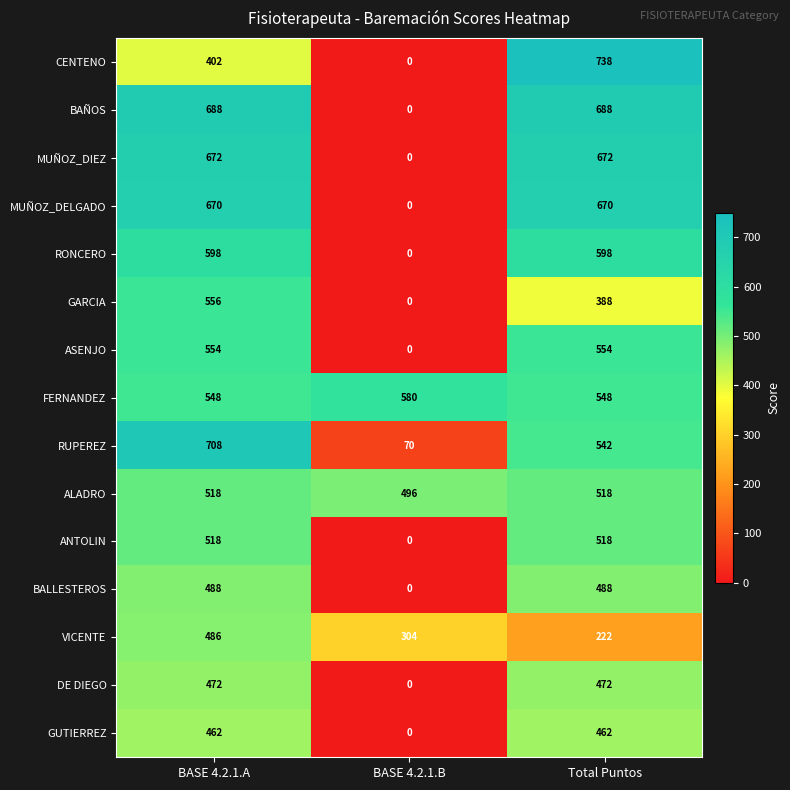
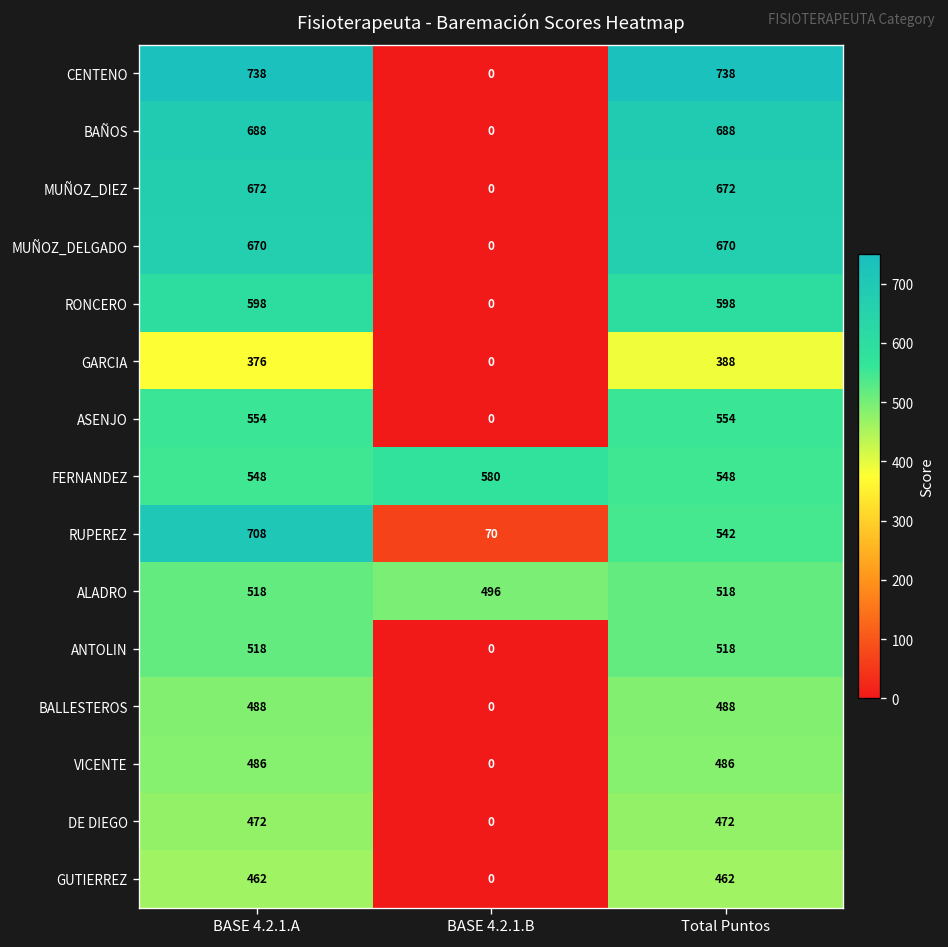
  {
    "CENTENO": {
-     "BASE 4.2.1.A": 402,
+     "BASE 4.2.1.A": 738,
      "BASE 4.2.1.B": 0,
      "Total Puntos": 738
    },
    "BAÑOS": {
      "BASE 4.2.1.A": 688,
      "BASE 4.2.1.B": 0,
      "Total Puntos": 688
    },
    "MUÑOZ_DIEZ": {
      "BASE 4.2.1.A": 672,
      "BASE 4.2.1.B": 0,
      "Total Puntos": 672
    },
    "MUÑOZ_DELGADO": {
      "BASE 4.2.1.A": 670,
      "BASE 4.2.1.B": 0,
      "Total Puntos": 670
    },
    "RONCERO": {
      "BASE 4.2.1.A": 598,
      "BASE 4.2.1.B": 0,
      "Total Puntos": 598
    },
    "GARCIA": {
-     "BASE 4.2.1.A": 556,
+     "BASE 4.2.1.A": 376,
      "BASE 4.2.1.B": 0,
      "Total Puntos": 388
    },
    "ASENJO": {
      "BASE 4.2.1.A": 554,
      "BASE 4.2.1.B": 0,
      "Total Puntos": 554
    },
    "FERNANDEZ": {
      "BASE 4.2.1.A": 548,
      "BASE 4.2.1.B": 580,
      "Total Puntos": 548
    },
    "RUPEREZ": {
      "BASE 4.2.1.A": 708,
      "BASE 4.2.1.B": 70,
      "Total Puntos": 542
    },
    "ALADRO": {
      "BASE 4.2.1.A": 518,
      "BASE 4.2.1.B": 496,
      "Total Puntos": 518
    },
    "ANTOLIN": {
      "BASE 4.2.1.A": 518,
      "BASE 4.2.1.B": 0,
      "Total Puntos": 518
    },
    "BALLESTEROS": {
      "BASE 4.2.1.A": 488,
      "BASE 4.2.1.B": 0,
      "Total Puntos": 488
    },
    "VICENTE": {
      "BASE 4.2.1.A": 486,
-     "BASE 4.2.1.B": 304,
-     "Total Puntos": 222
+     "BASE 4.2.1.B": 0,
+     "Total Puntos": 486
    },
    "DE DIEGO": {
      "BASE 4.2.1.A": 472,
      "BASE 4.2.1.B": 0,
      "Total Puntos": 472
    },
    "GUTIERREZ": {
      "BASE 4.2.1.A": 462,
      "BASE 4.2.1.B": 0,
      "Total Puntos": 462
    }
  }
